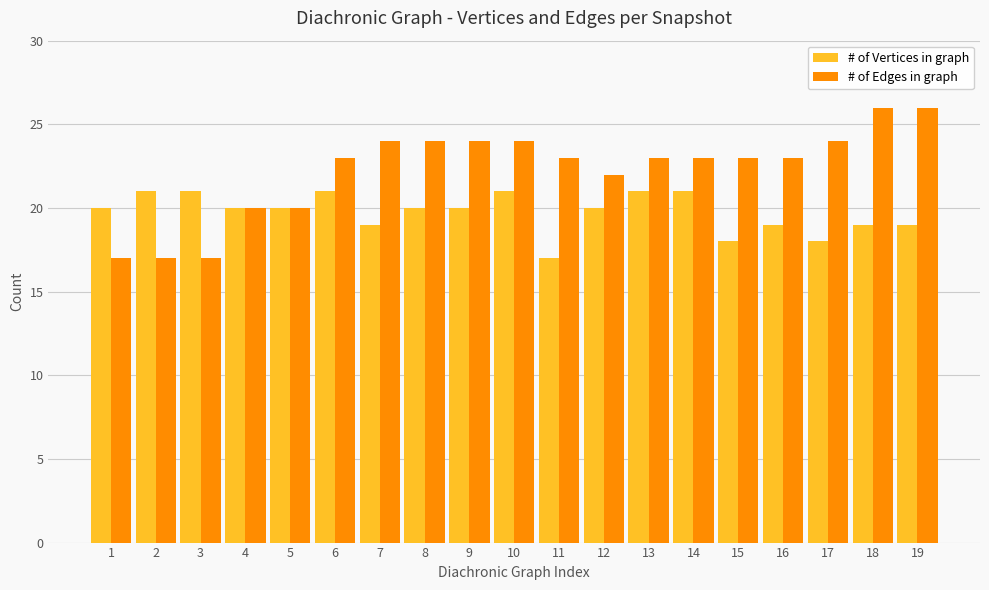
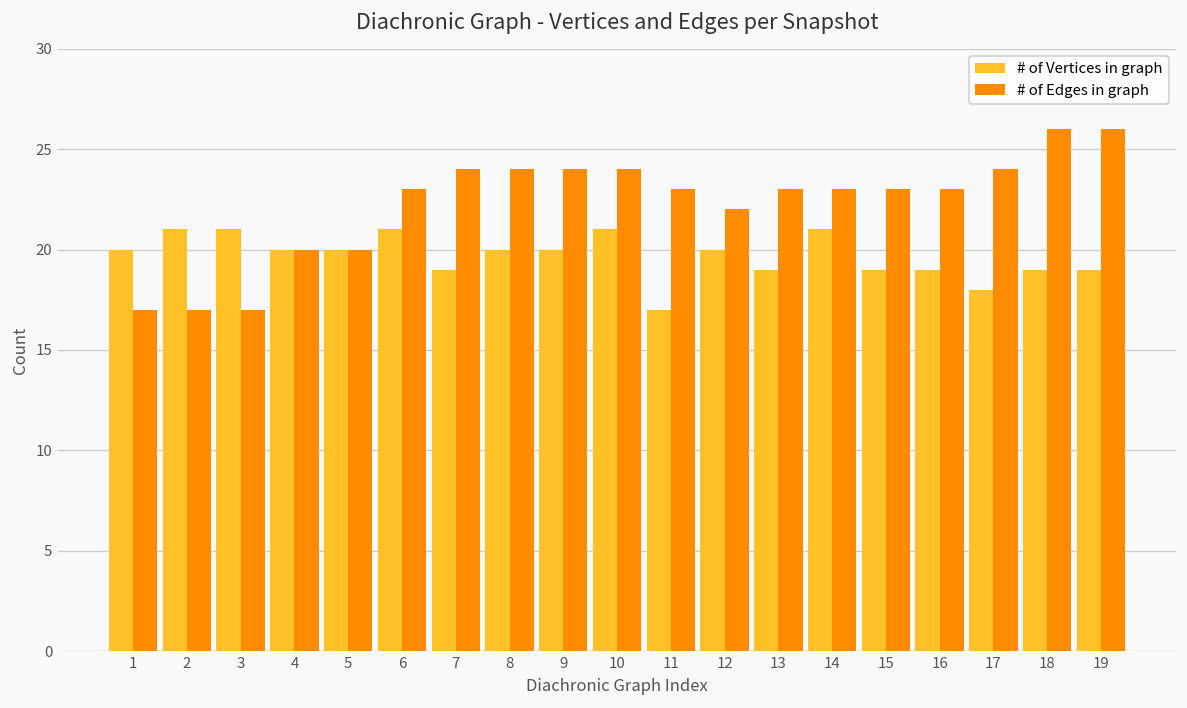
  {
    "# of Vertices in graph": {
      "1": 20,
      "2": 21,
      "3": 21,
      "4": 20,
      "5": 20,
      "6": 21,
      "7": 19,
      "8": 20,
      "9": 20,
      "10": 21,
      "11": 17,
      "12": 20,
-     "13": 21,
+     "13": 19,
      "14": 21,
-     "15": 18,
+     "15": 19,
      "16": 19,
      "17": 18,
      "18": 19,
      "19": 19
    },
    "# of Edges in graph": {
      "1": 17,
      "2": 17,
      "3": 17,
      "4": 20,
      "5": 20,
      "6": 23,
      "7": 24,
      "8": 24,
      "9": 24,
      "10": 24,
      "11": 23,
      "12": 22,
      "13": 23,
      "14": 23,
      "15": 23,
      "16": 23,
      "17": 24,
      "18": 26,
      "19": 26
    }
  }
